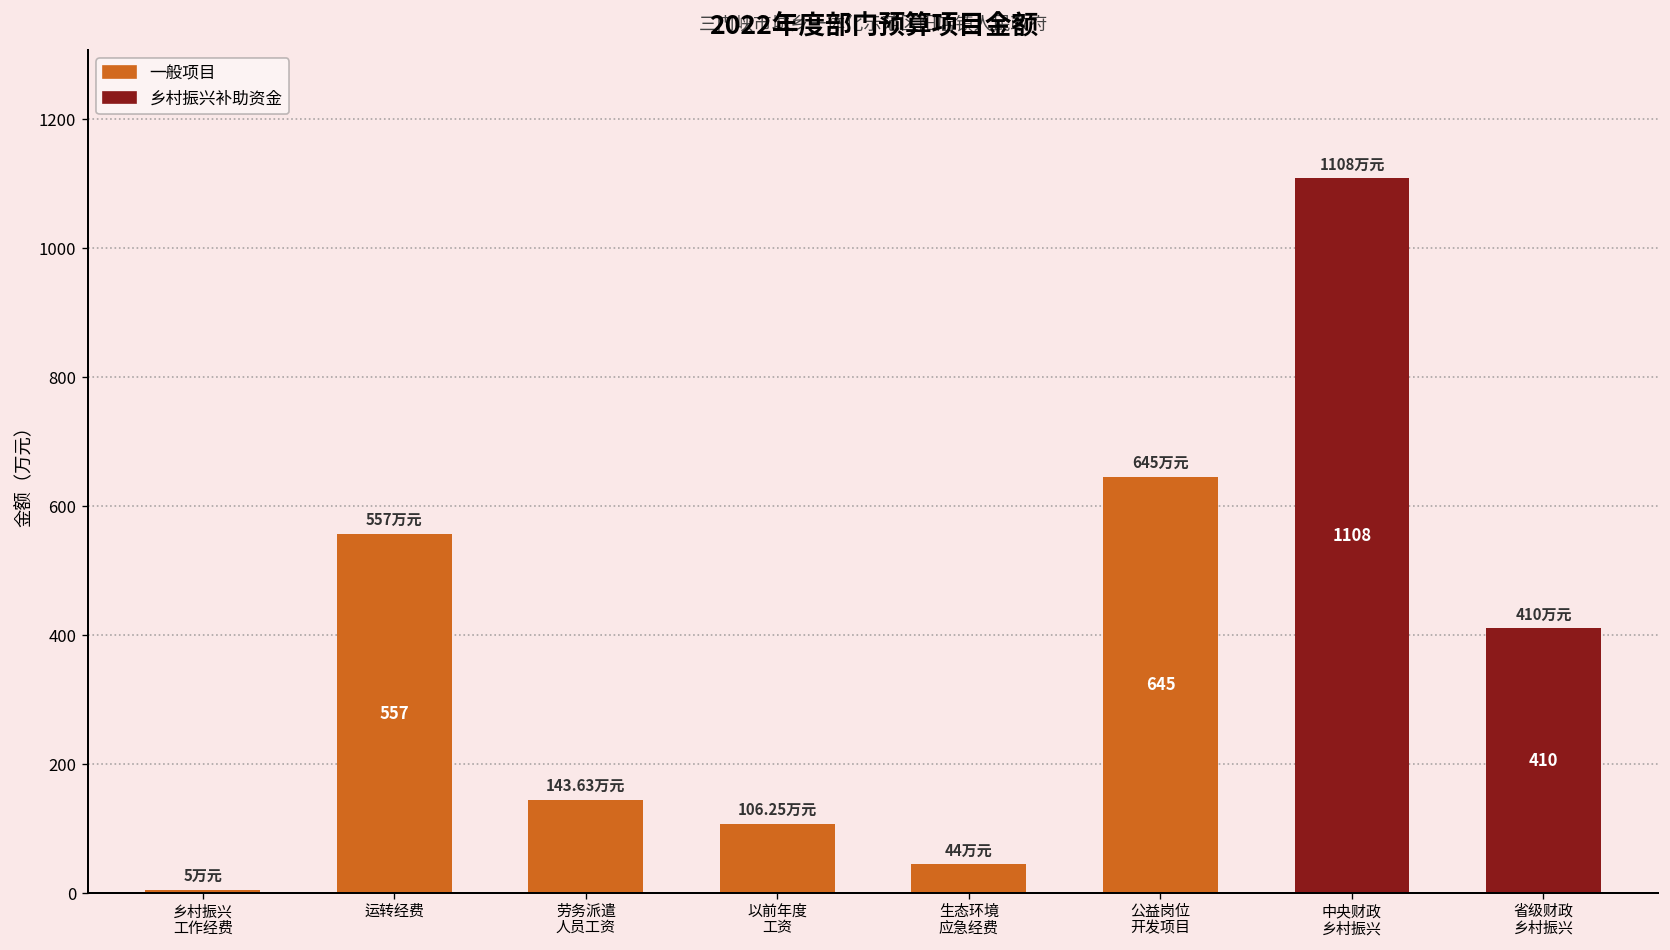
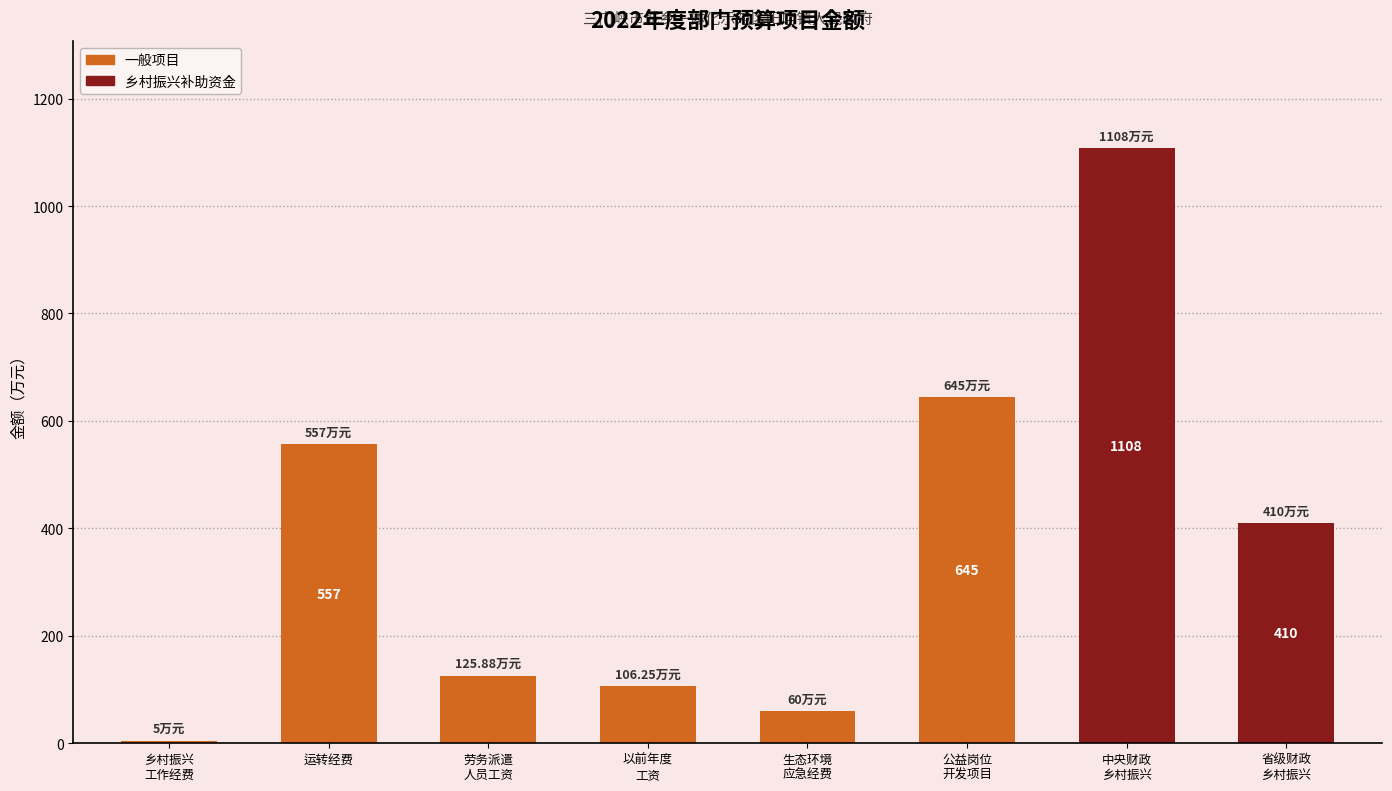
  {
    "乡村振兴 工作经费": 5,
    "运转经费": 557,
-   "劳务派遣 人员工资": 143.63,
+   "劳务派遣 人员工资": 125.88,
    "以前年度 工资": 106.25,
-   "生态环境 应急经费": 44,
+   "生态环境 应急经费": 60,
    "公益岗位 开发项目": 645,
    "中央财政 乡村振兴": 1108,
    "省级财政 乡村振兴": 410
  }
